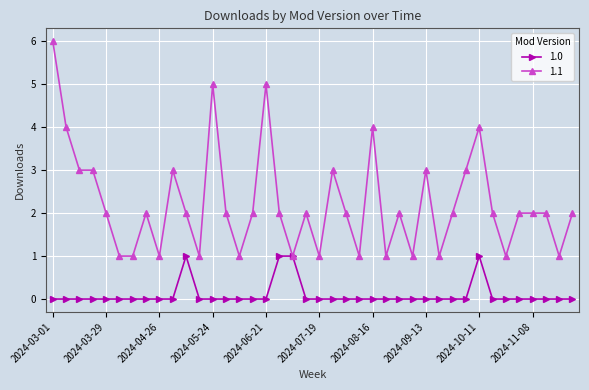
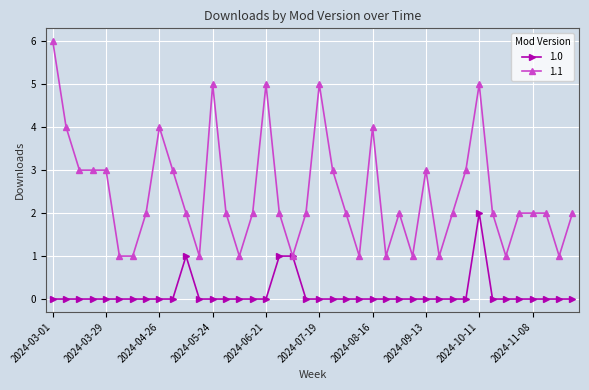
  {
    "1.0": {
      "2024-03-01": 0,
      "2024-03-29": 0,
      "2024-04-26": 0,
      "2024-05-24": 0,
      "2024-06-21": 0,
      "2024-07-19": 0,
      "2024-08-16": 0,
      "2024-09-13": 0,
-     "2024-10-11": 1,
+     "2024-10-11": 2,
      "2024-11-08": 0
    },
    "1.1": {
      "2024-03-01": 6,
-     "2024-03-29": 2,
-     "2024-04-26": 1,
+     "2024-03-29": 3,
+     "2024-04-26": 4,
      "2024-05-24": 5,
      "2024-06-21": 5,
-     "2024-07-19": 1,
+     "2024-07-19": 5,
      "2024-08-16": 4,
      "2024-09-13": 3,
-     "2024-10-11": 4,
+     "2024-10-11": 5,
      "2024-11-08": 2
    }
  }
